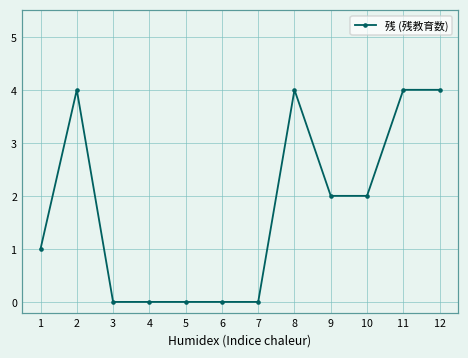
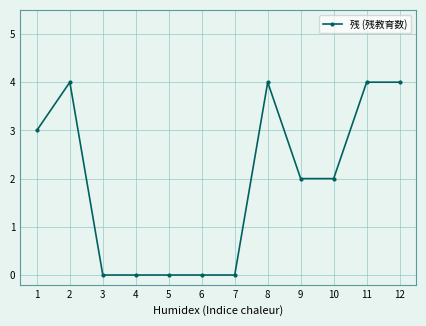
  {
-   "1": 1,
+   "1": 3,
    "2": 4,
    "3": 0,
    "4": 0,
    "5": 0,
    "6": 0,
    "7": 0,
    "8": 4,
    "9": 2,
    "10": 2,
    "11": 4,
    "12": 4
  }
